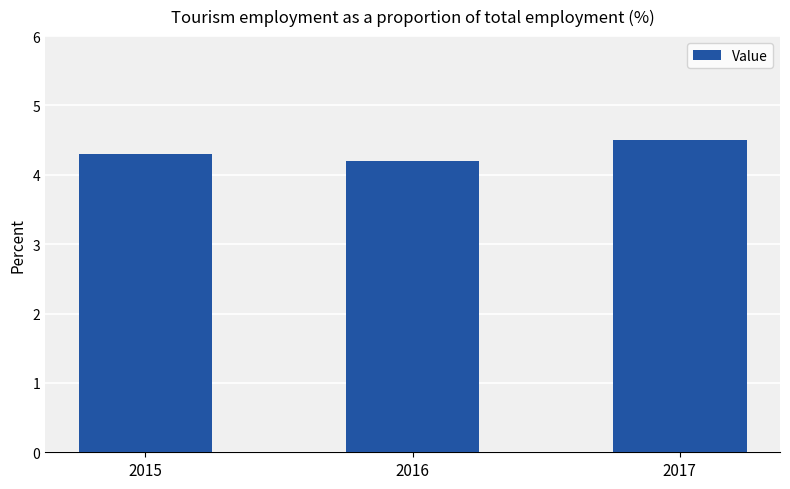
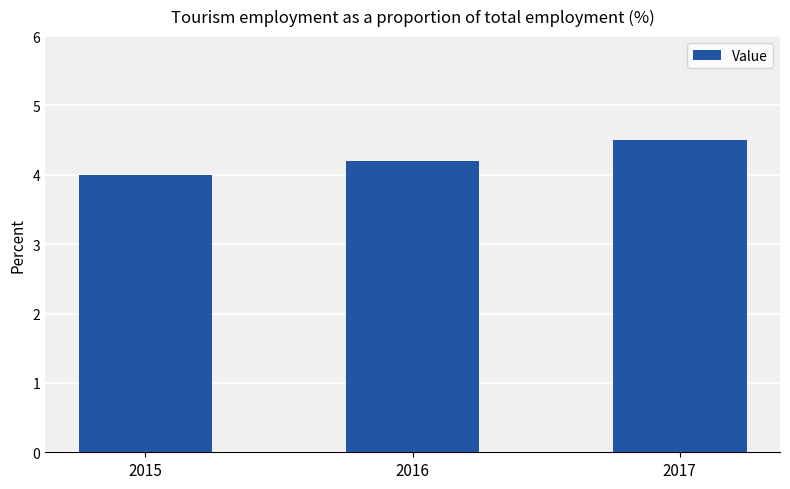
  {
-   "2015": 4.3,
+   "2015": 4.0,
    "2016": 4.2,
    "2017": 4.5
  }
